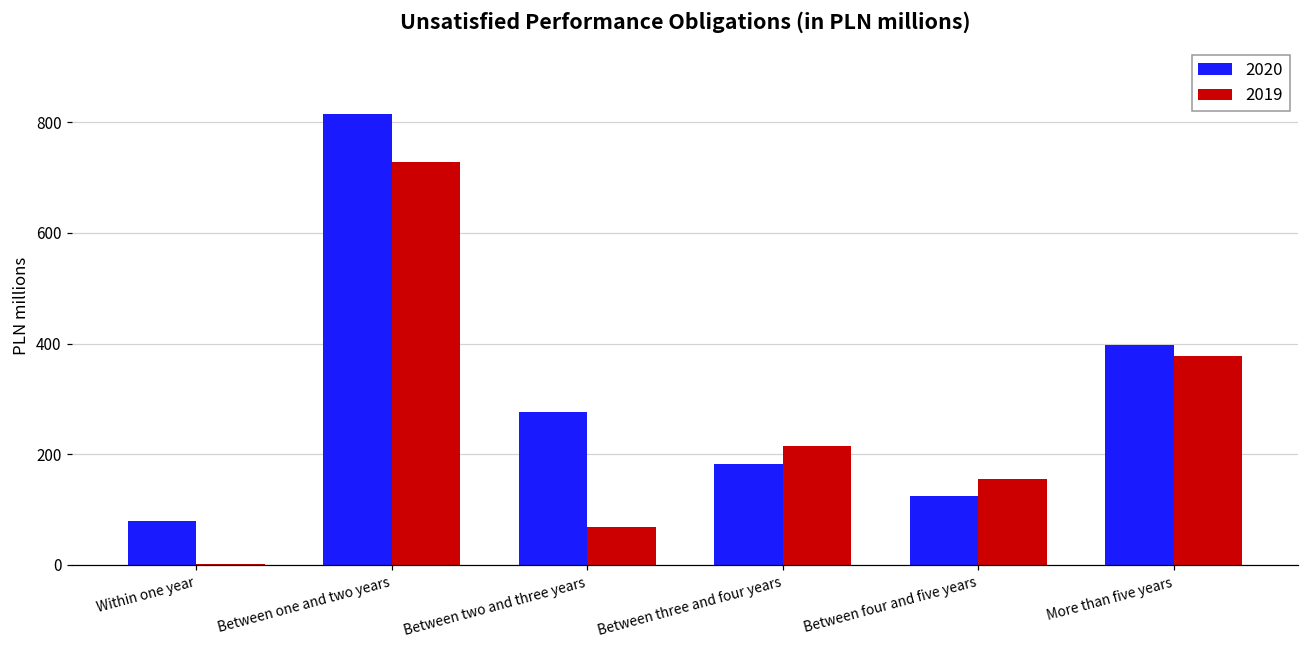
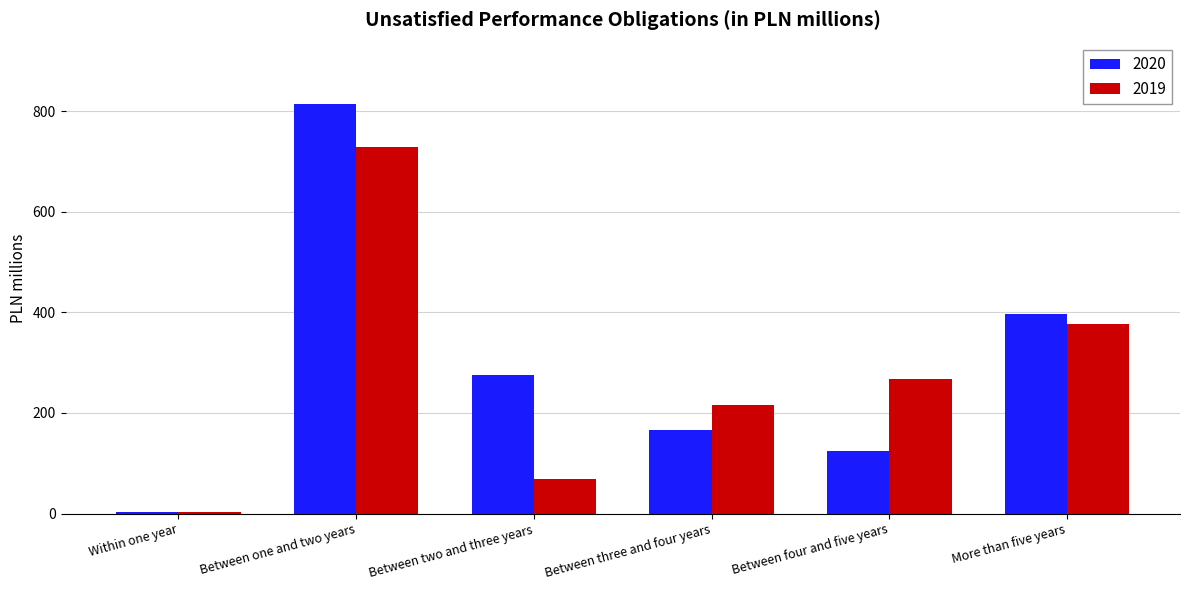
  {
    "2020": {
-     "Within one year": 80,
+     "Within one year": 0,
      "Between one and two years": 810,
      "Between two and three years": 280,
-     "Between three and four years": 180,
+     "Between three and four years": 170,
      "Between four and five years": 120,
      "More than five years": 400
    },
    "2019": {
      "Between one and two years": 730,
      "Between two and three years": 70,
      "Between three and four years": 220,
-     "Between four and five years": 160,
+     "Between four and five years": 270,
      "More than five years": 380
    }
  }
